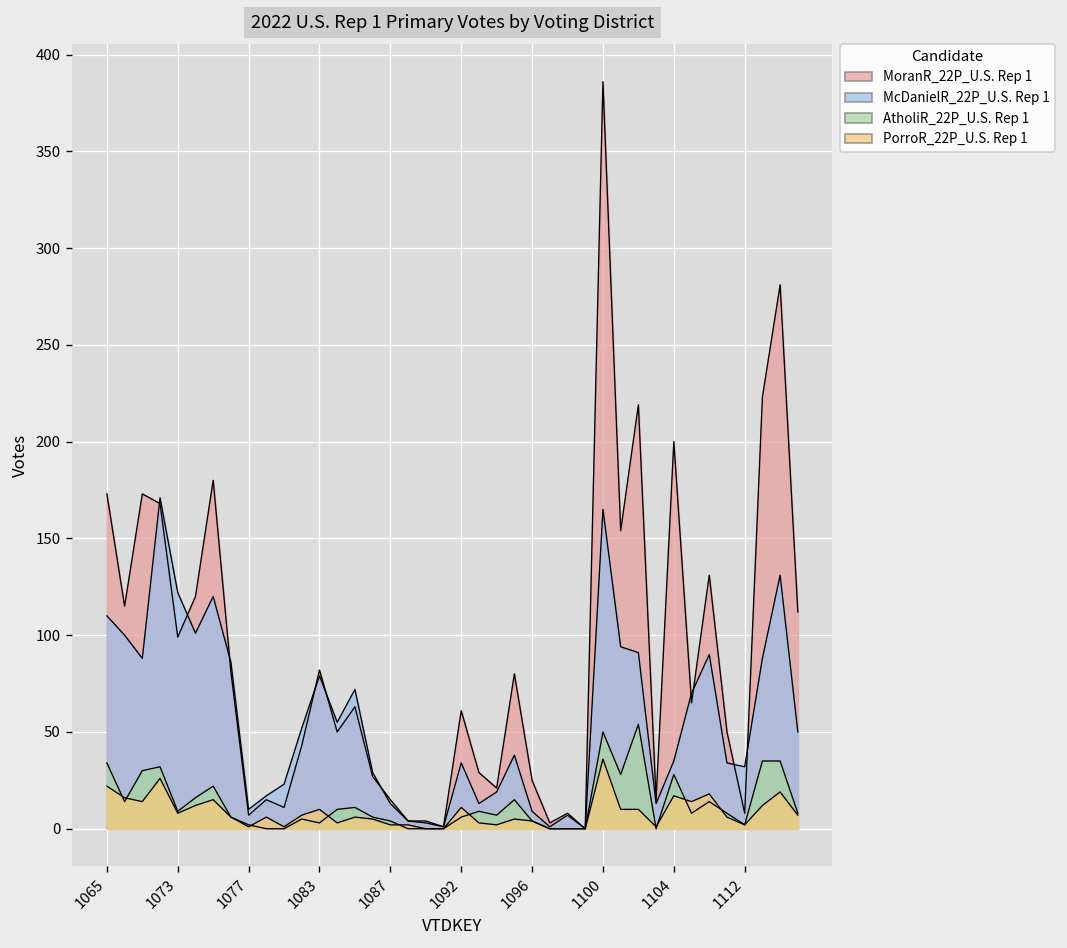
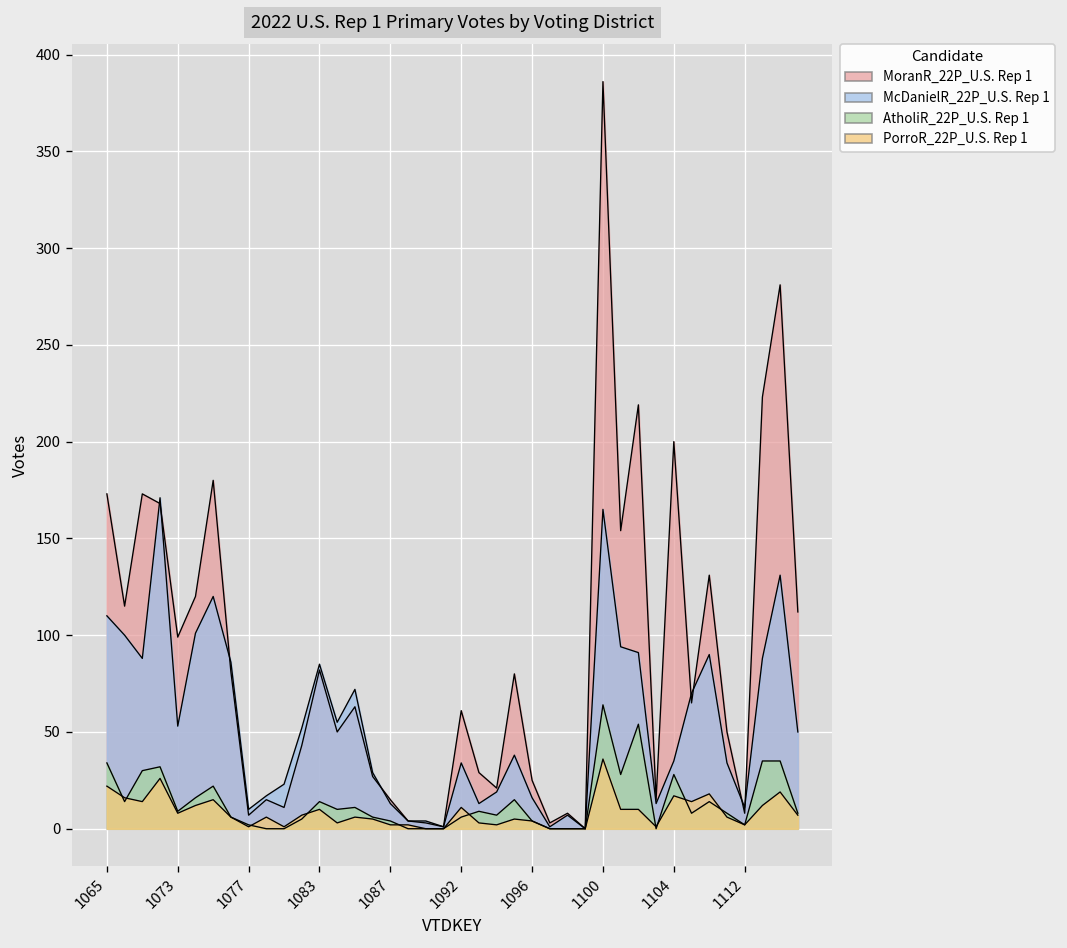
  {
    "McDanielR_22P_U.S. Rep 1": {
      "1065": 110,
-     "1073": 122,
+     "1073": 53,
      "1077": 10,
-     "1083": 79,
+     "1083": 85,
      "1087": 13,
      "1092": 34,
-     "1096": 9,
+     "1096": 16,
      "1100": 165,
      "1104": 35,
-     "1112": 32
+     "1112": 11
    },
    "AtholiR_22P_U.S. Rep 1": {
      "1065": 34,
-     "1083": 3,
+     "1083": 14,
      "1087": 4,
      "1092": 6,
-     "1100": 50,
+     "1100": 64,
      "1104": 28
    }
  }
